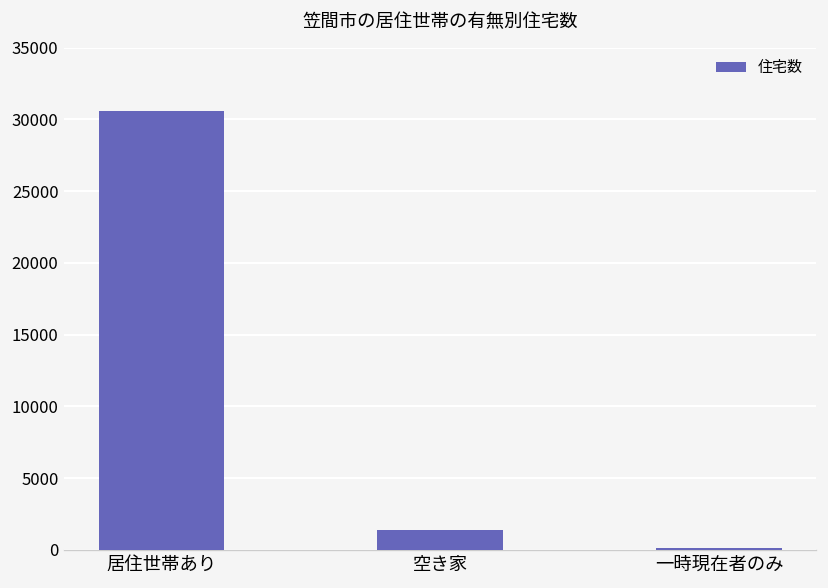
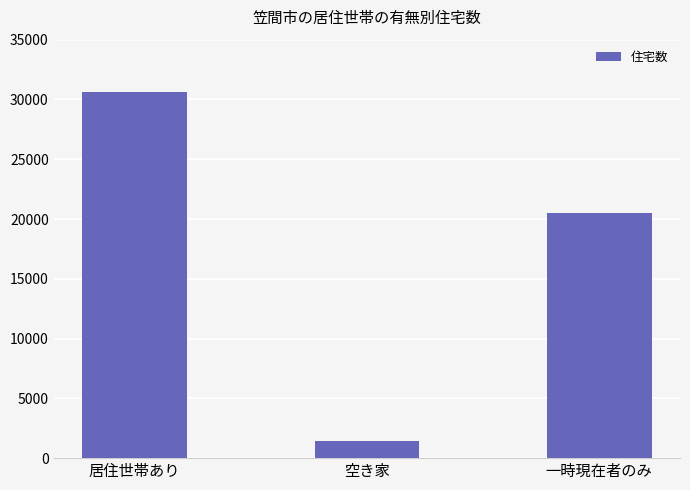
  {
    "居住世帯あり": 30600,
    "空き家": 1400,
-   "一時現在者のみ": 100
+   "一時現在者のみ": 20500
  }
